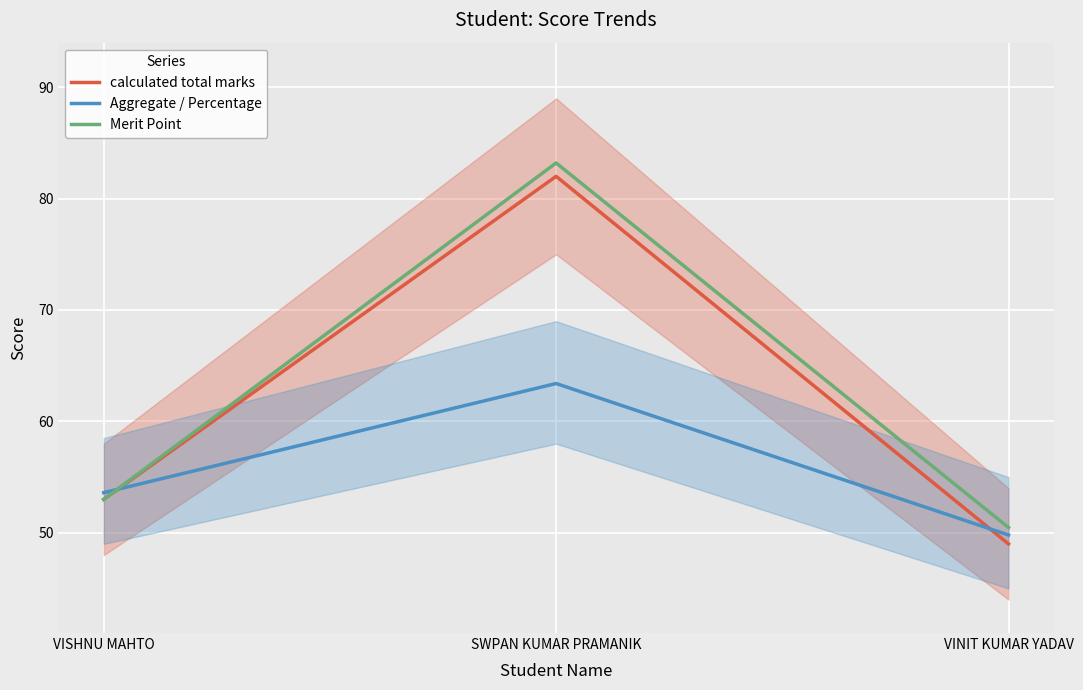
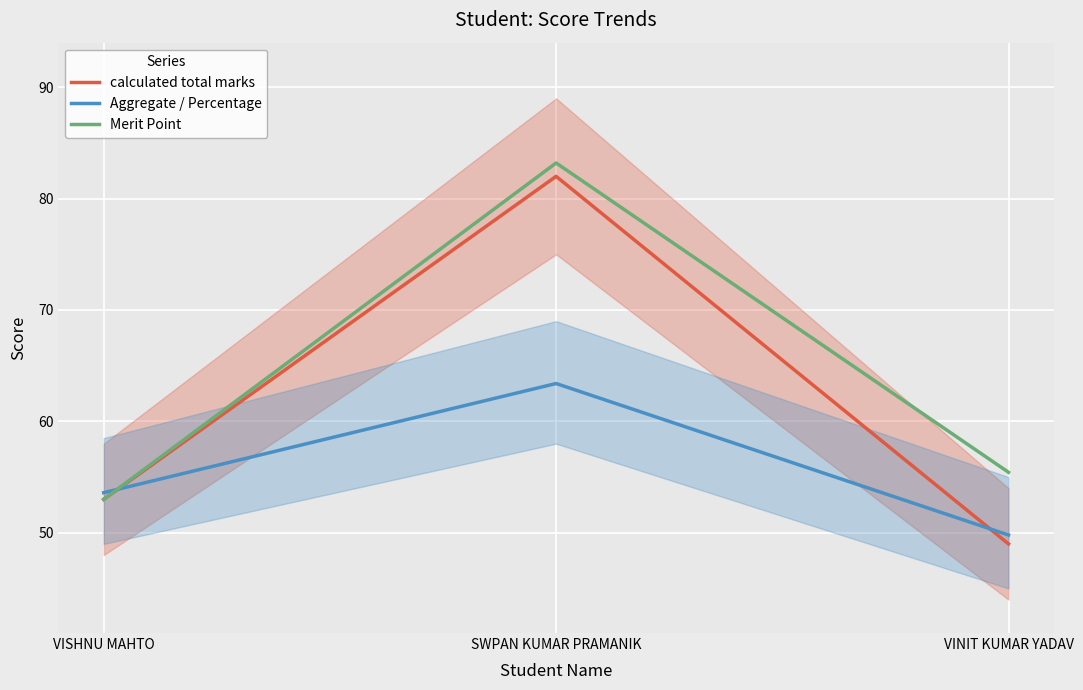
  {
    "Merit Point": {
      "SWPAN KUMAR PRAMANIK": 83.2,
-     "VINIT KUMAR YADAV": 50.5
+     "VINIT KUMAR YADAV": 55.4
    }
  }
